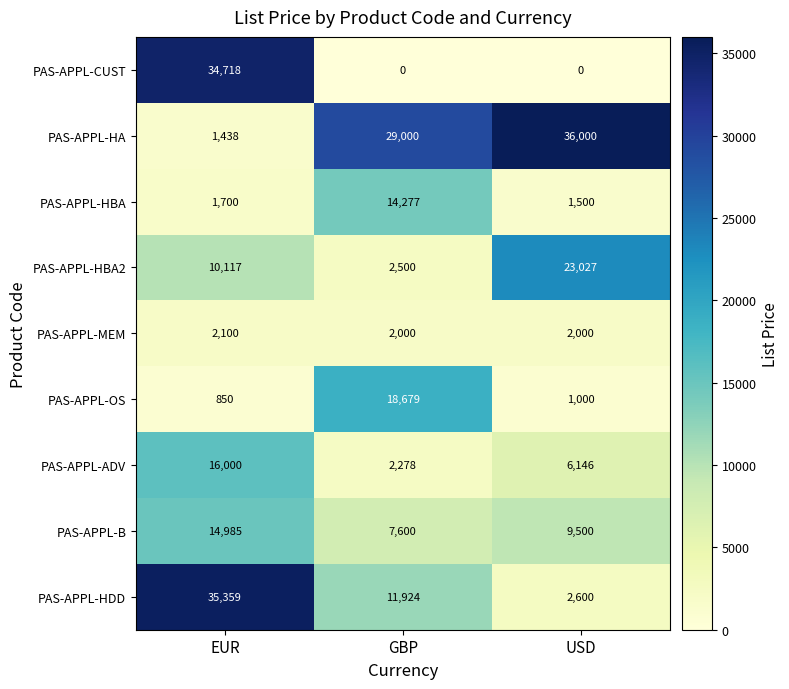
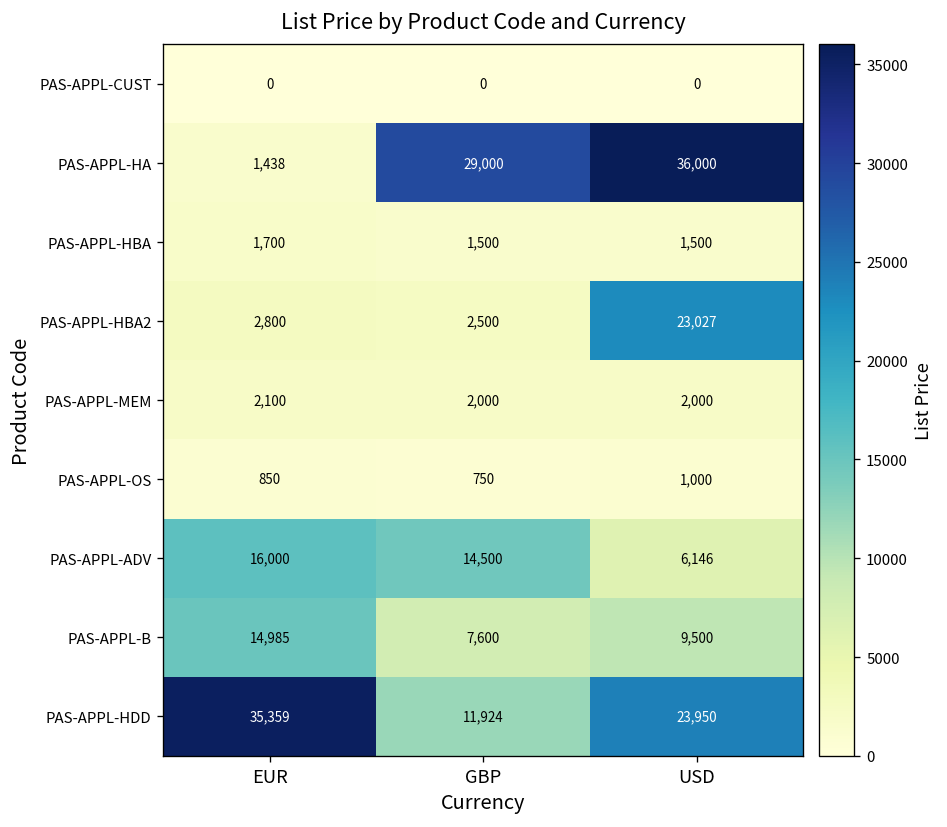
  {
    "PAS-APPL-CUST": {
-     "EUR": "34,718",
+     "EUR": "0",
      "GBP": "0",
      "USD": "0"
    },
    "PAS-APPL-HA": {
      "EUR": "1,438",
      "GBP": "29,000",
      "USD": "36,000"
    },
    "PAS-APPL-HBA": {
      "EUR": "1,700",
-     "GBP": "14,277",
+     "GBP": "1,500",
      "USD": "1,500"
    },
    "PAS-APPL-HBA2": {
-     "EUR": "10,117",
+     "EUR": "2,800",
      "GBP": "2,500",
      "USD": "23,027"
    },
    "PAS-APPL-MEM": {
      "EUR": "2,100",
      "GBP": "2,000",
      "USD": "2,000"
    },
    "PAS-APPL-OS": {
      "EUR": "850",
-     "GBP": "18,679",
+     "GBP": "750",
      "USD": "1,000"
    },
    "PAS-APPL-ADV": {
      "EUR": "16,000",
-     "GBP": "2,278",
+     "GBP": "14,500",
      "USD": "6,146"
    },
    "PAS-APPL-B": {
      "EUR": "14,985",
      "GBP": "7,600",
      "USD": "9,500"
    },
    "PAS-APPL-HDD": {
      "EUR": "35,359",
      "GBP": "11,924",
-     "USD": "2,600"
+     "USD": "23,950"
    }
  }
